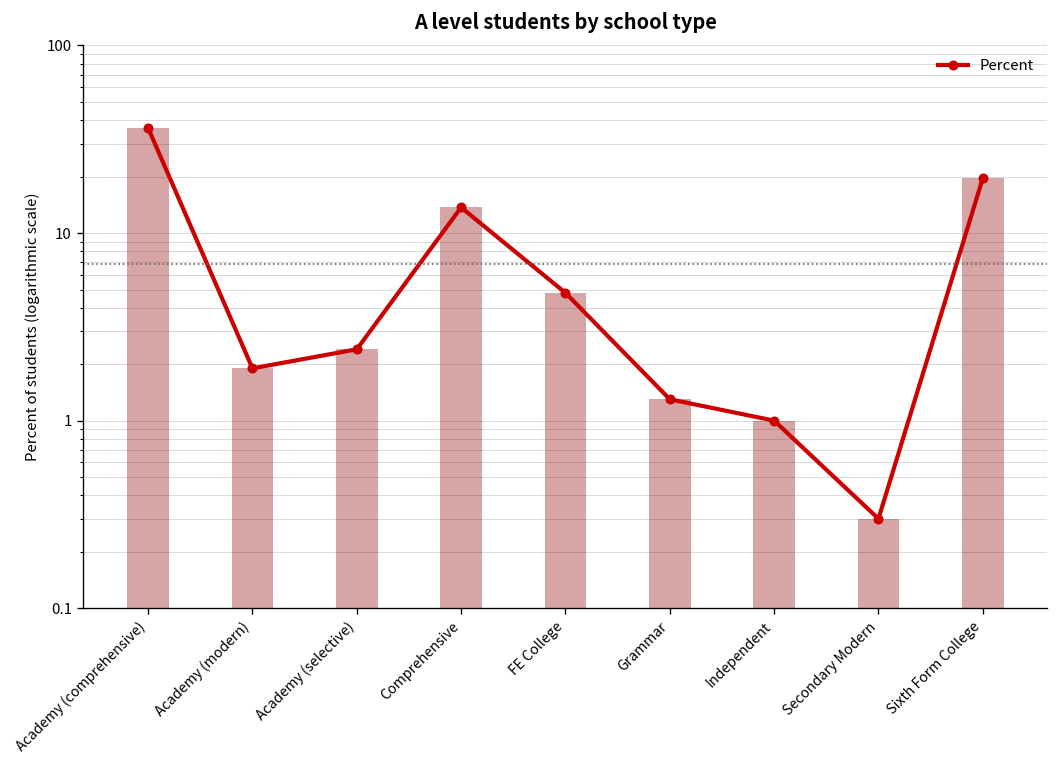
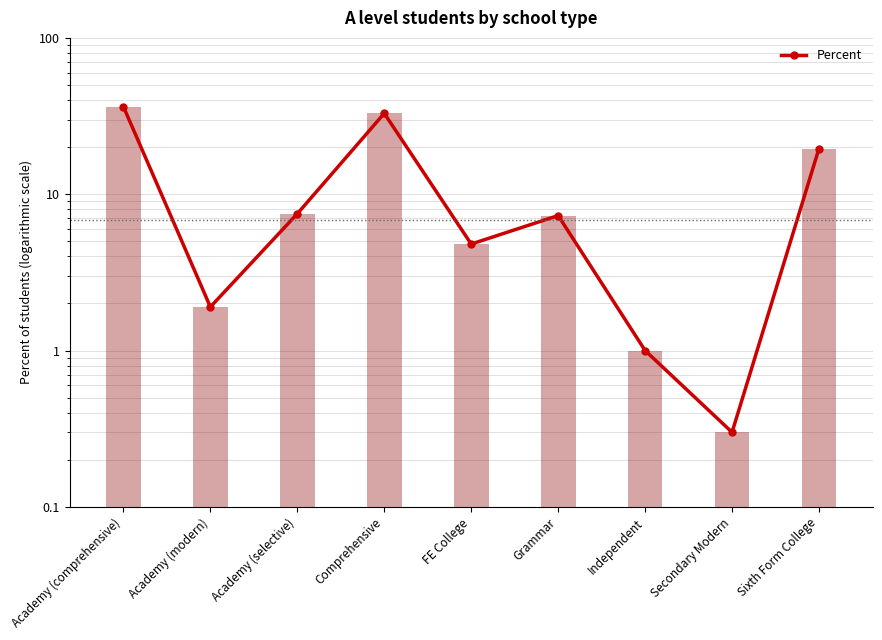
  {
    "Academy (comprehensive)": 36,
    "Academy (modern)": 1.9,
-   "Academy (selective)": 2.4,
-   "Comprehensive": 14,
+   "Academy (selective)": 8,
+   "Comprehensive": 33,
    "FE College": 4.8,
-   "Grammar": 1.3,
+   "Grammar": 7,
    "Independent": 1.0,
    "Secondary Modern": 0.3,
    "Sixth Form College": 20
  }
